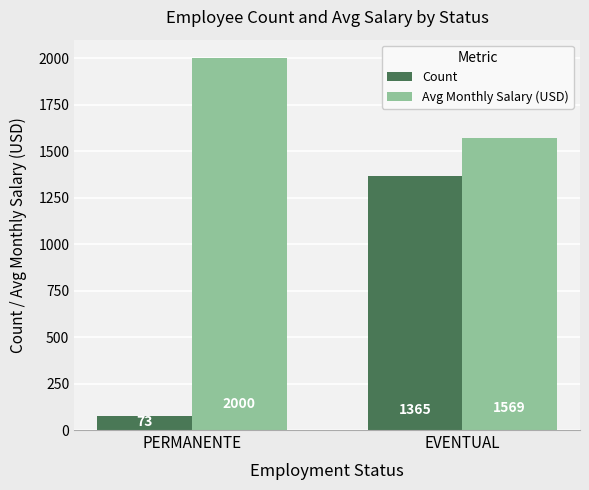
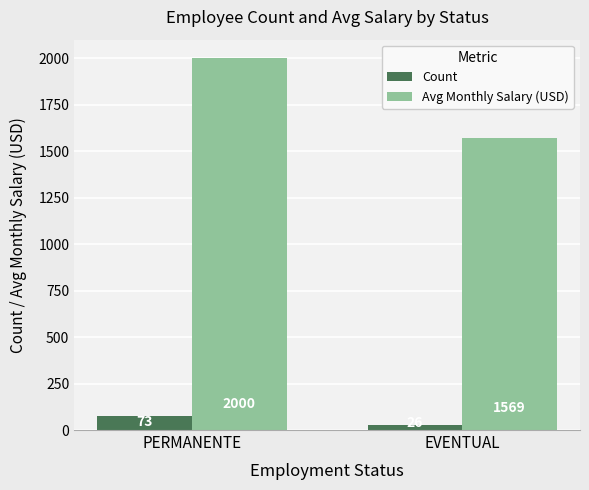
  {
    "Count": {
-     "EVENTUAL": 1370
+     "EVENTUAL": 30
    },
    "Avg Monthly Salary (USD)": {
      "PERMANENTE": 2000,
      "EVENTUAL": 1569
    }
  }
